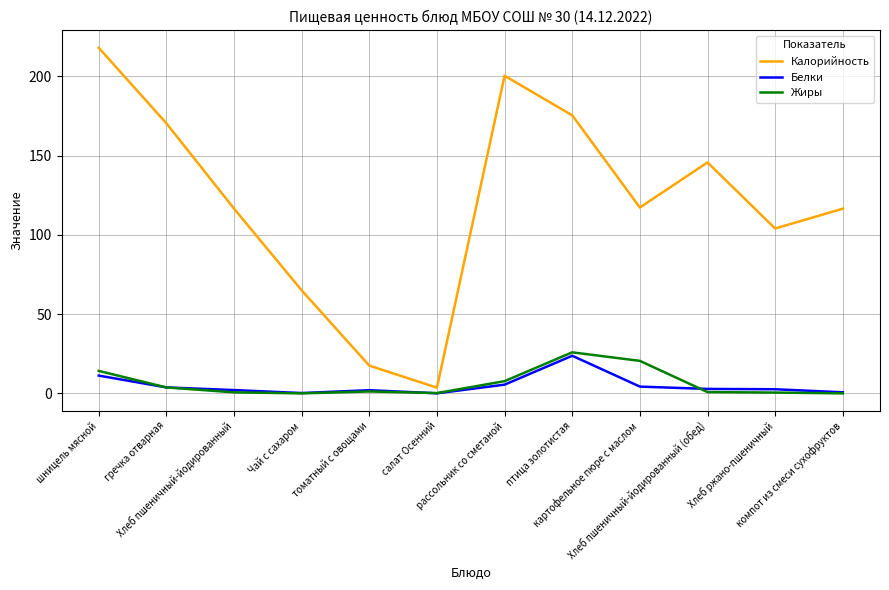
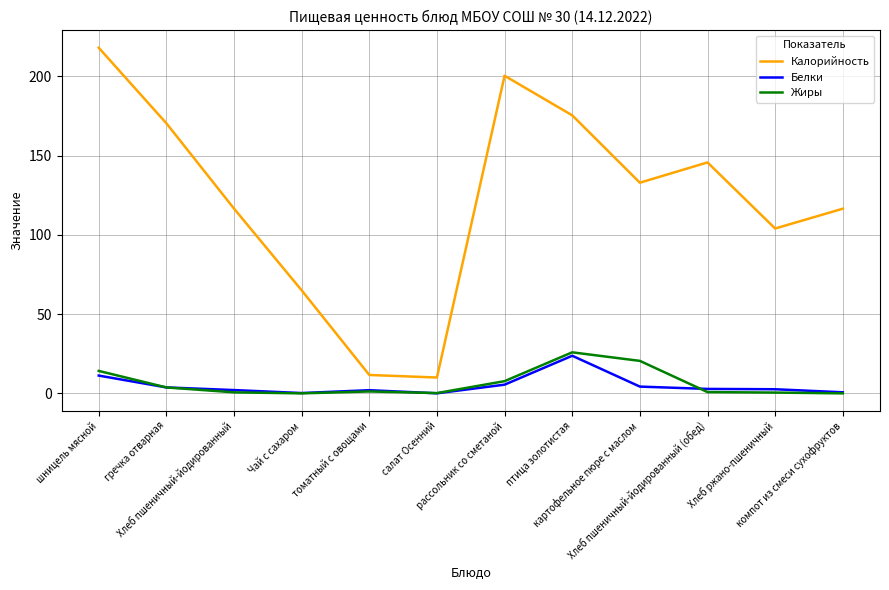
  {
    "Калорийность": {
      "шницель мясной": 218,
      "гречка отварная": 170,
      "Хлеб пшеничный-йодированный": 117,
      "Чай с сахаром": 65,
-     "томатный с овощами": 18,
-     "салат Осенний": 4,
+     "томатный с овощами": 12,
+     "салат Осенний": 10,
      "рассольник со сметаной": 200,
      "птица золотистая": 175,
-     "картофельное пюре с маслом": 117,
+     "картофельное пюре с маслом": 133,
      "Хлеб пшеничный-йодированный (обед)": 146,
      "Хлеб ржано-пшеничный": 104,
      "компот из смеси сухофруктов": 117
    },
    "Белки": {
      "шницель мясной": 11,
      "рассольник со сметаной": 5,
      "птица золотистая": 24,
      "картофельное пюре с маслом": 4,
      "Хлеб пшеничный-йодированный (обед)": 3,
      "Хлеб ржано-пшеничный": 3
    },
    "Жиры": {
      "шницель мясной": 14,
      "рассольник со сметаной": 8,
      "птица золотистая": 26,
      "картофельное пюре с маслом": 20,
      "Хлеб пшеничный-йодированный (обед)": 1,
      "Хлеб ржано-пшеничный": 1
    }
  }
